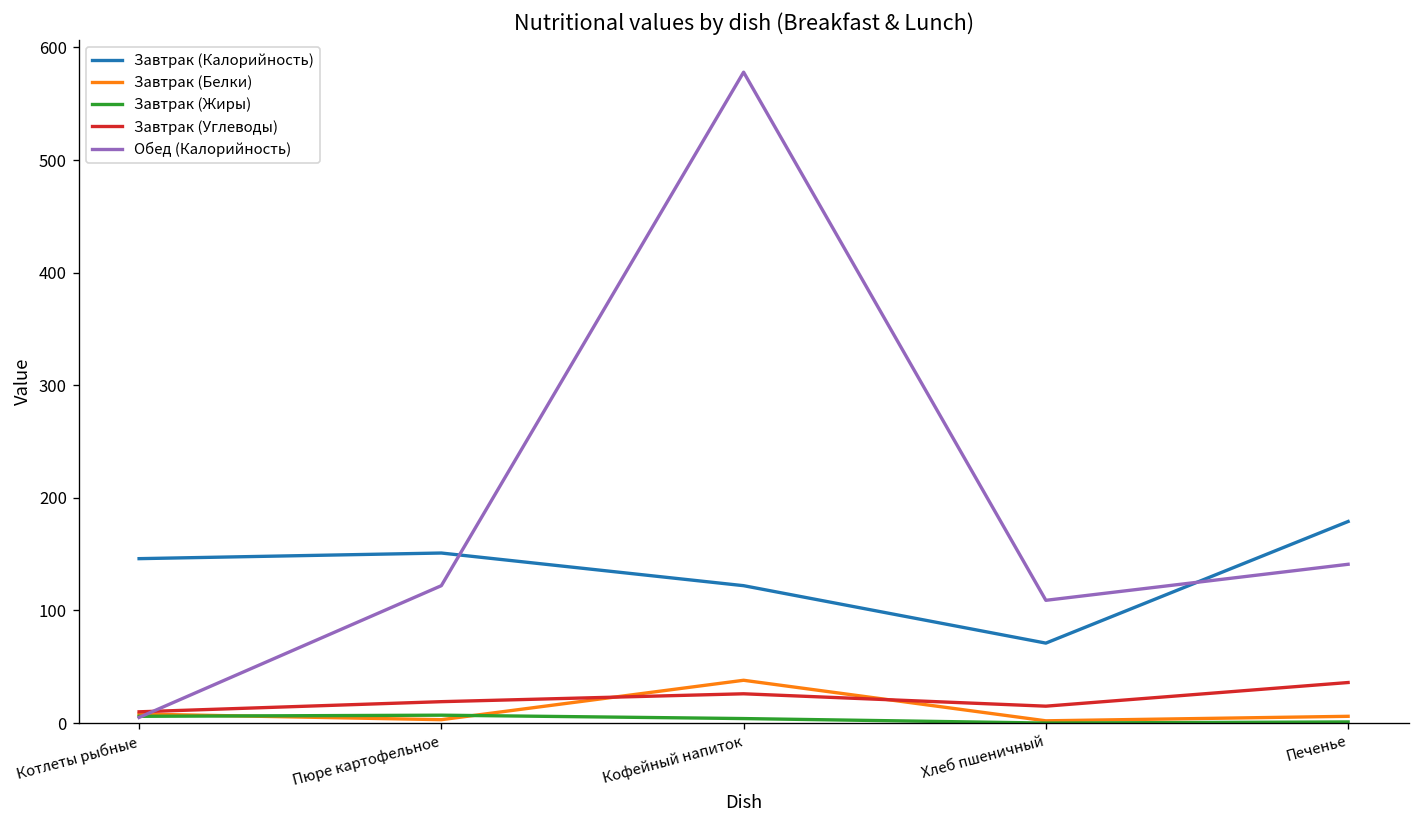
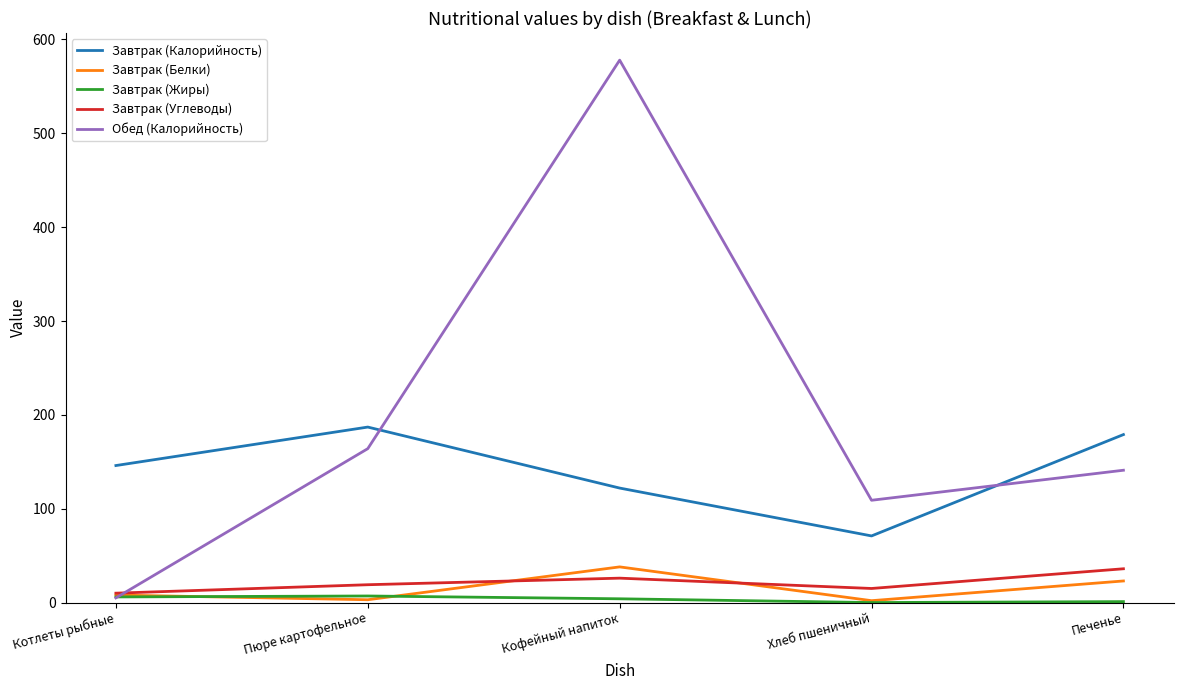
  {
    "Завтрак (Калорийность)": {
      "Котлеты рыбные": 150,
-     "Пюре картофельное": 150,
+     "Пюре картофельное": 190,
      "Кофейный напиток": 120,
      "Хлеб пшеничный": 70,
      "Печенье": 180
    },
    "Завтрак (Белки)": {
      "Пюре картофельное": 0,
      "Кофейный напиток": 40,
-     "Печенье": 10
+     "Печенье": 20
    },
    "Завтрак (Жиры)": {
      "Пюре картофельное": 10,
      "Кофейный напиток": 0,
      "Печенье": 0
    },
    "Завтрак (Углеводы)": {
      "Пюре картофельное": 20,
      "Кофейный напиток": 30,
      "Хлеб пшеничный": 20,
      "Печенье": 40
    },
    "Обед (Калорийность)": {
-     "Пюре картофельное": 120,
+     "Пюре картофельное": 160,
      "Кофейный напиток": 580,
      "Хлеб пшеничный": 110,
      "Печенье": 140
    }
  }
